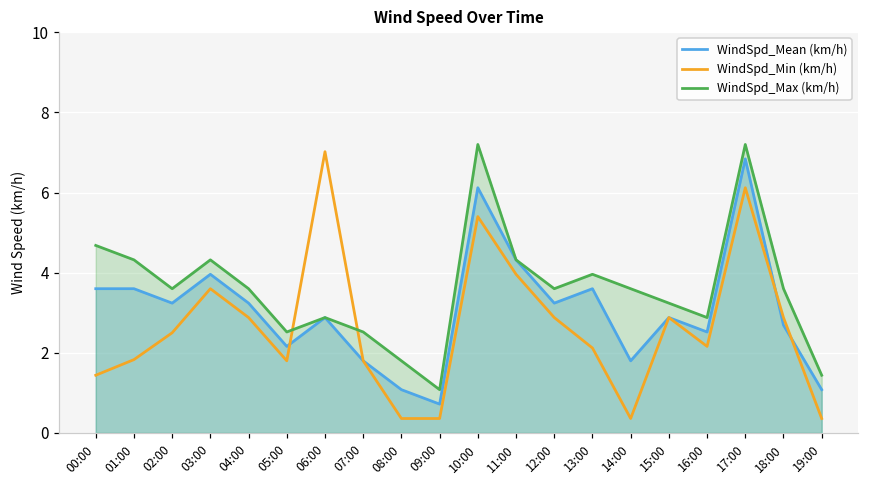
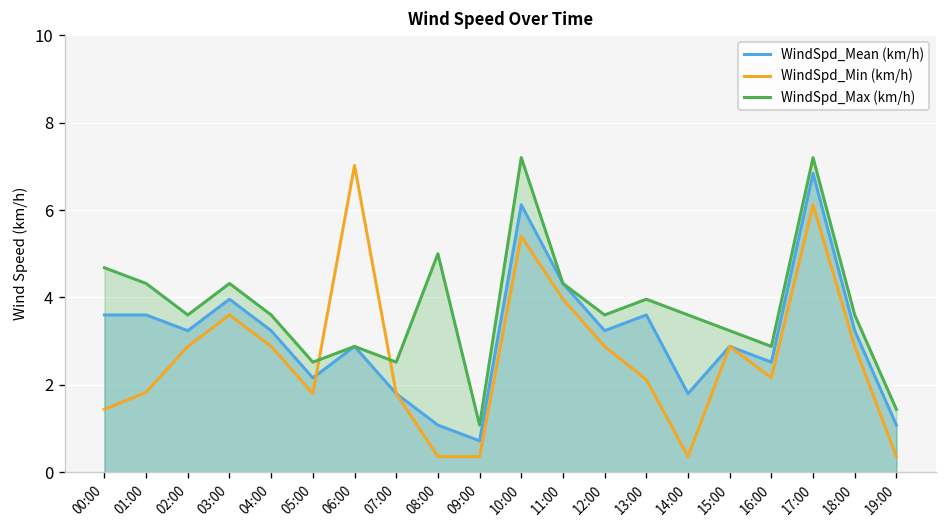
  {
    "WindSpd_Mean (km/h)": {
      "00:00": 3.6,
      "01:00": 3.6,
      "02:00": 3.2,
      "03:00": 4.0,
      "04:00": 3.2,
      "05:00": 2.2,
      "08:00": 1.1,
      "09:00": 0.7,
      "10:00": 6.1,
      "12:00": 3.2,
      "13:00": 3.6,
      "14:00": 1.8,
      "16:00": 2.5,
      "17:00": 6.8,
-     "18:00": 2.7,
+     "18:00": 3.2,
      "19:00": 1.1
    },
    "WindSpd_Min (km/h)": {
      "00:00": 1.4,
      "01:00": 1.8,
-     "02:00": 2.5,
+     "02:00": 2.9,
      "03:00": 3.6,
      "04:00": 2.9,
      "05:00": 1.8,
      "06:00": 7.0,
      "08:00": 0.4,
      "09:00": 0.4,
      "10:00": 5.4,
      "11:00": 4.0,
      "12:00": 2.9,
      "13:00": 2.1,
      "14:00": 0.4,
      "16:00": 2.2,
      "17:00": 6.1,
      "18:00": 2.9,
      "19:00": 0.4
    },
    "WindSpd_Max (km/h)": {
      "00:00": 4.7,
      "01:00": 4.3,
      "02:00": 3.6,
      "03:00": 4.3,
      "04:00": 3.6,
      "05:00": 2.5,
      "07:00": 2.5,
-     "08:00": 1.8,
+     "08:00": 5.0,
      "09:00": 1.1,
      "10:00": 7.2,
      "12:00": 3.6,
      "13:00": 4.0,
      "14:00": 3.6,
      "15:00": 3.2,
      "16:00": 2.9,
      "17:00": 7.2,
      "18:00": 3.6,
      "19:00": 1.4
    }
  }
